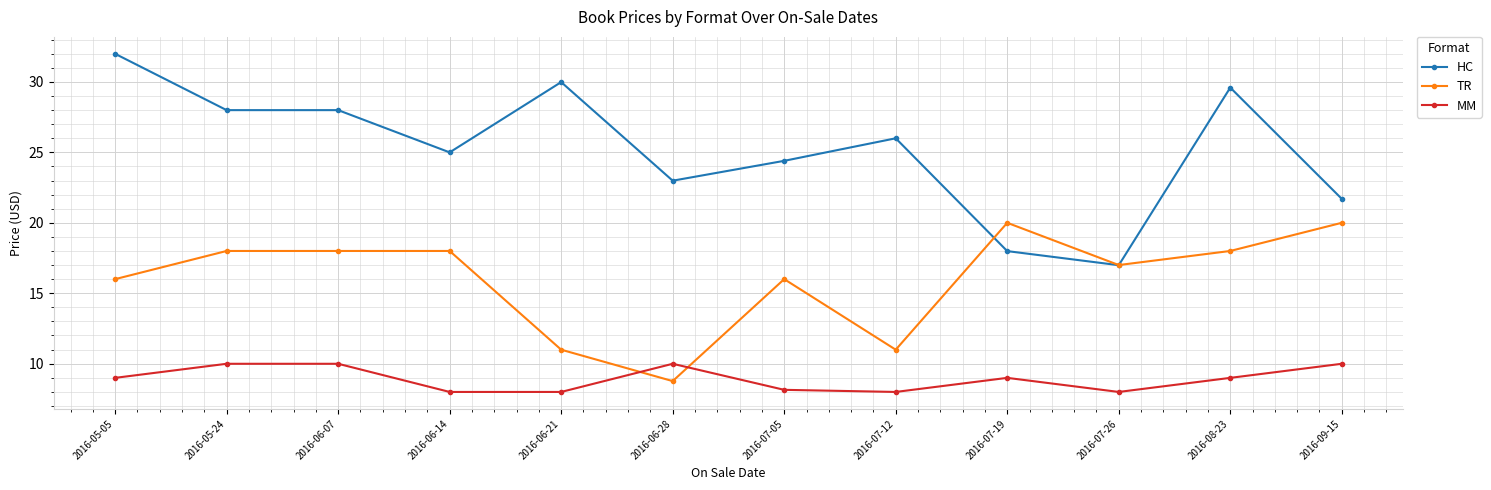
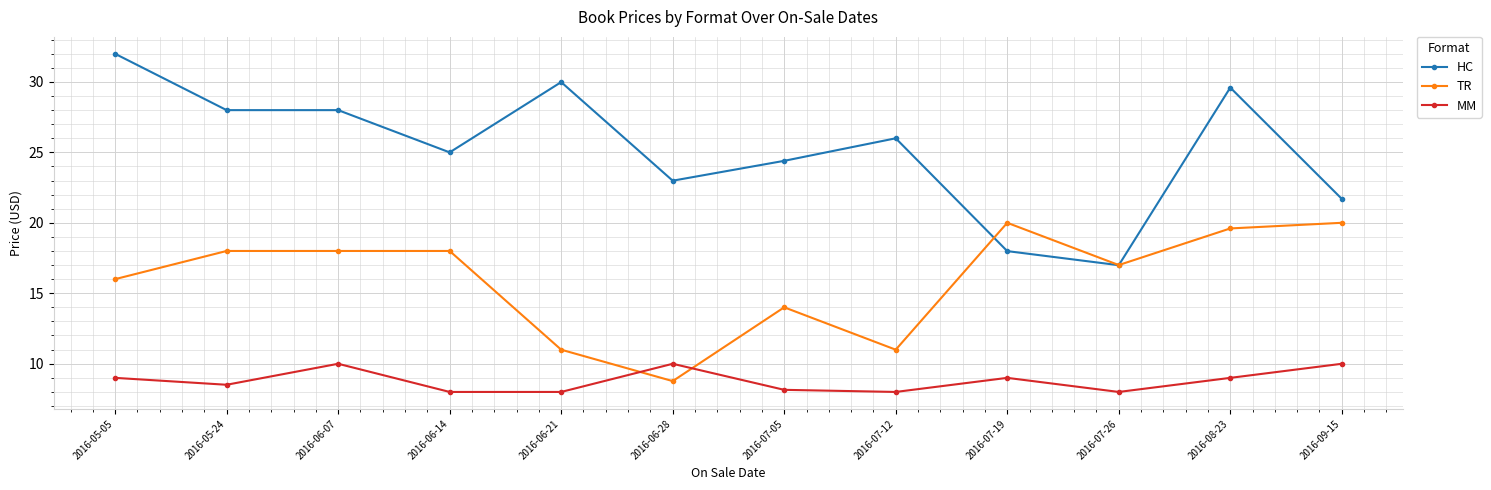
  {
    "HC": {
      "2016-05-05": 32.0,
      "2016-05-24": 28.0,
      "2016-06-07": 28.0,
      "2016-06-14": 25.0,
      "2016-06-21": 30.0,
      "2016-06-28": 23.0,
      "2016-07-05": 24.4,
      "2016-07-12": 26.0,
      "2016-07-19": 18.0,
      "2016-08-23": 29.6,
      "2016-09-15": 21.7
    },
    "TR": {
      "2016-05-05": 16.0,
      "2016-05-24": 18.0,
      "2016-06-07": 18.0,
      "2016-06-14": 18.0,
      "2016-06-21": 11.0,
      "2016-06-28": 8.8,
-     "2016-07-05": 16,
+     "2016-07-05": 14,
      "2016-07-12": 11.0,
      "2016-07-19": 20.0,
-     "2016-08-23": 18.0,
+     "2016-08-23": 19.6,
      "2016-09-15": 20.0
    },
    "MM": {
      "2016-05-05": 9.0,
-     "2016-05-24": 10.0,
+     "2016-05-24": 8.5,
      "2016-06-07": 10.0,
      "2016-06-14": 8.0,
      "2016-06-21": 8.0,
      "2016-06-28": 10.0,
      "2016-07-05": 8.1,
      "2016-07-12": 8.0,
      "2016-07-19": 9.0,
      "2016-07-26": 8.0,
      "2016-08-23": 9.0,
      "2016-09-15": 10.0
    }
  }
